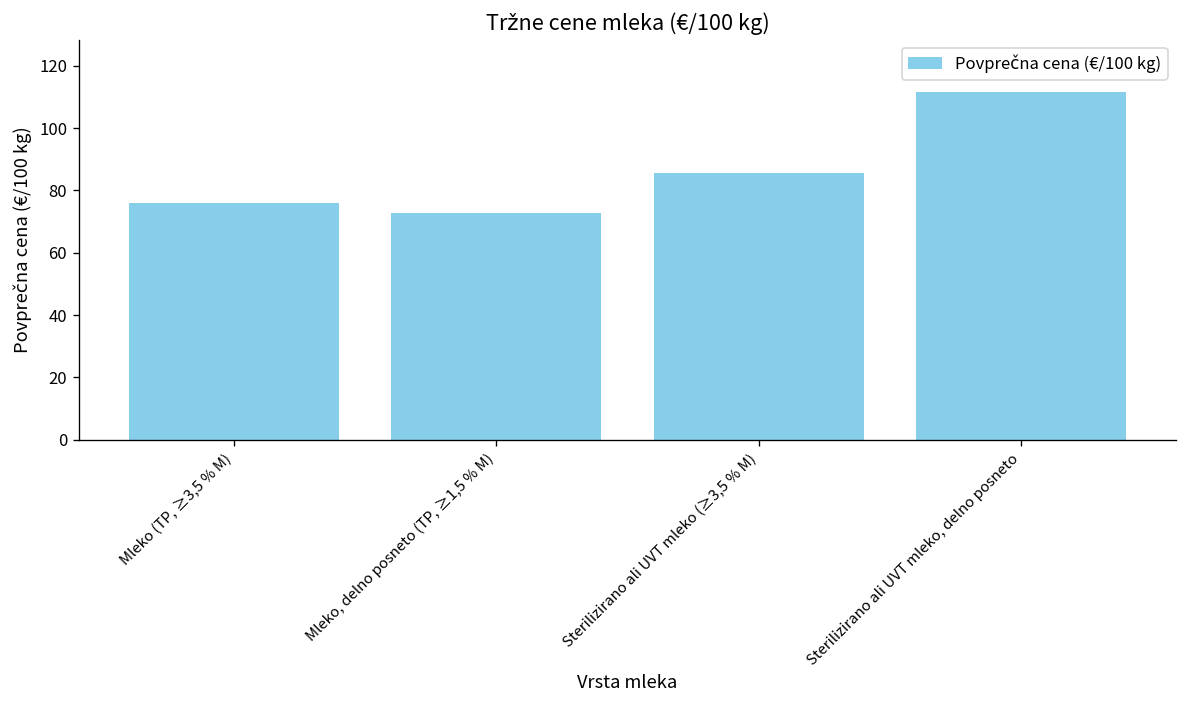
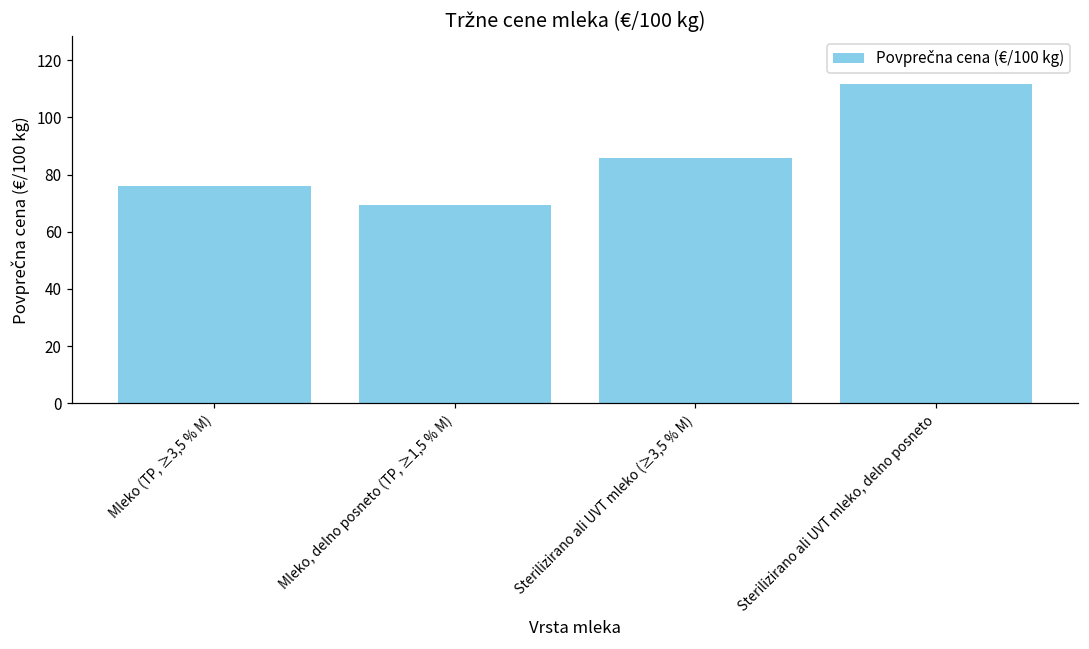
  {
    "Mleko (TP, ≥3,5 % M)": 76,
-   "Mleko, delno posneto (TP, ≥1,5 % M)": 73,
+   "Mleko, delno posneto (TP, ≥1,5 % M)": 69,
    "Sterilizirano ali UVT mleko (≥3,5 % M)": 86,
    "Sterilizirano ali UVT mleko, delno posneto": 112
  }
